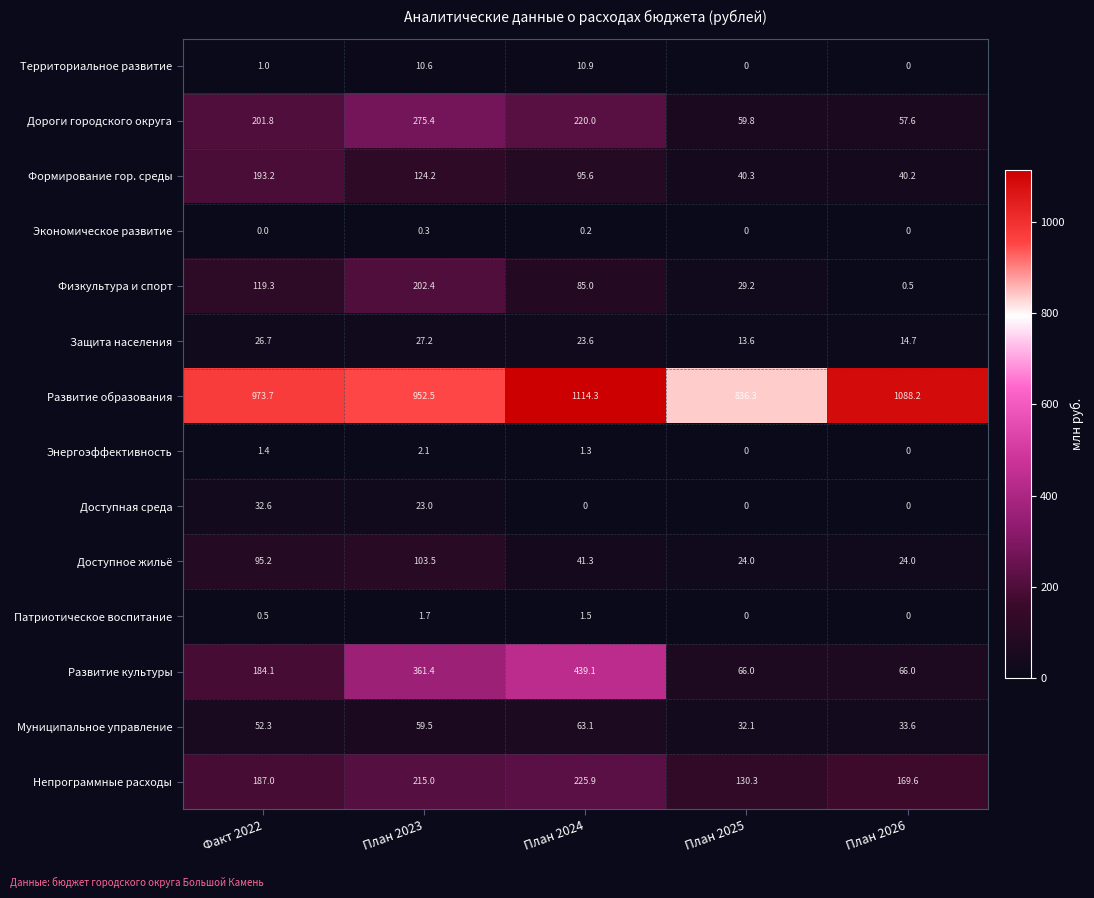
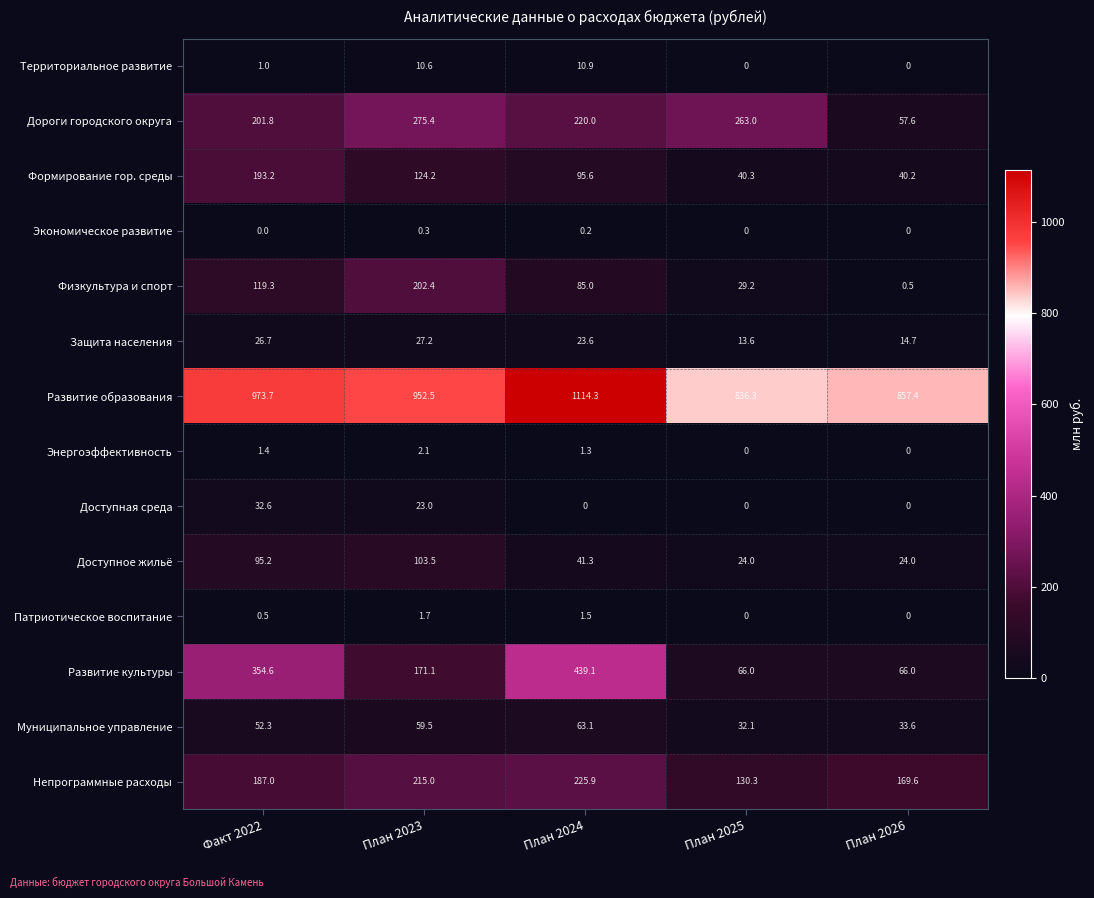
  {
    "Территориальное развитие": {
      "Факт 2022": 1.0,
      "План 2023": 10.6,
      "План 2024": 10.9,
      "План 2025": 0,
      "План 2026": 0
    },
    "Дороги городского округа": {
      "Факт 2022": 201.8,
      "План 2023": 275.4,
      "План 2024": 220.0,
-     "План 2025": 59.8,
+     "План 2025": 263.0,
      "План 2026": 57.6
    },
    "Формирование гор. среды": {
      "Факт 2022": 193.2,
      "План 2023": 124.2,
      "План 2024": 95.6,
      "План 2025": 40.3,
      "План 2026": 40.2
    },
    "Экономическое развитие": {
      "Факт 2022": 0.0,
      "План 2023": 0.3,
      "План 2024": 0.2,
      "План 2025": 0,
      "План 2026": 0
    },
    "Физкультура и спорт": {
      "Факт 2022": 119.3,
      "План 2023": 202.4,
      "План 2024": 85.0,
      "План 2025": 29.2,
      "План 2026": 0.5
    },
    "Защита населения": {
      "Факт 2022": 26.7,
      "План 2023": 27.2,
      "План 2024": 23.6,
      "План 2025": 13.6,
      "План 2026": 14.7
    },
    "Развитие образования": {
      "Факт 2022": 973.7,
      "План 2023": 952.5,
      "План 2024": 1114.3,
      "План 2025": 836.3,
-     "План 2026": 1088.2
+     "План 2026": 857.4
    },
    "Энергоэффективность": {
      "Факт 2022": 1.4,
      "План 2023": 2.1,
      "План 2024": 1.3,
      "План 2025": 0,
      "План 2026": 0
    },
    "Доступная среда": {
      "Факт 2022": 32.6,
      "План 2023": 23.0,
      "План 2024": 0,
      "План 2025": 0,
      "План 2026": 0
    },
    "Доступное жильё": {
      "Факт 2022": 95.2,
      "План 2023": 103.5,
      "План 2024": 41.3,
      "План 2025": 24.0,
      "План 2026": 24.0
    },
    "Патриотическое воспитание": {
      "Факт 2022": 0.5,
      "План 2023": 1.7,
      "План 2024": 1.5,
      "План 2025": 0,
      "План 2026": 0
    },
    "Развитие культуры": {
-     "Факт 2022": 184.1,
-     "План 2023": 361.4,
+     "Факт 2022": 354.6,
+     "План 2023": 171.1,
      "План 2024": 439.1,
      "План 2025": 66.0,
      "План 2026": 66.0
    },
    "Муниципальное управление": {
      "Факт 2022": 52.3,
      "План 2023": 59.5,
      "План 2024": 63.1,
      "План 2025": 32.1,
      "План 2026": 33.6
    },
    "Непрограммные расходы": {
      "Факт 2022": 187.0,
      "План 2023": 215.0,
      "План 2024": 225.9,
      "План 2025": 130.3,
      "План 2026": 169.6
    }
  }
